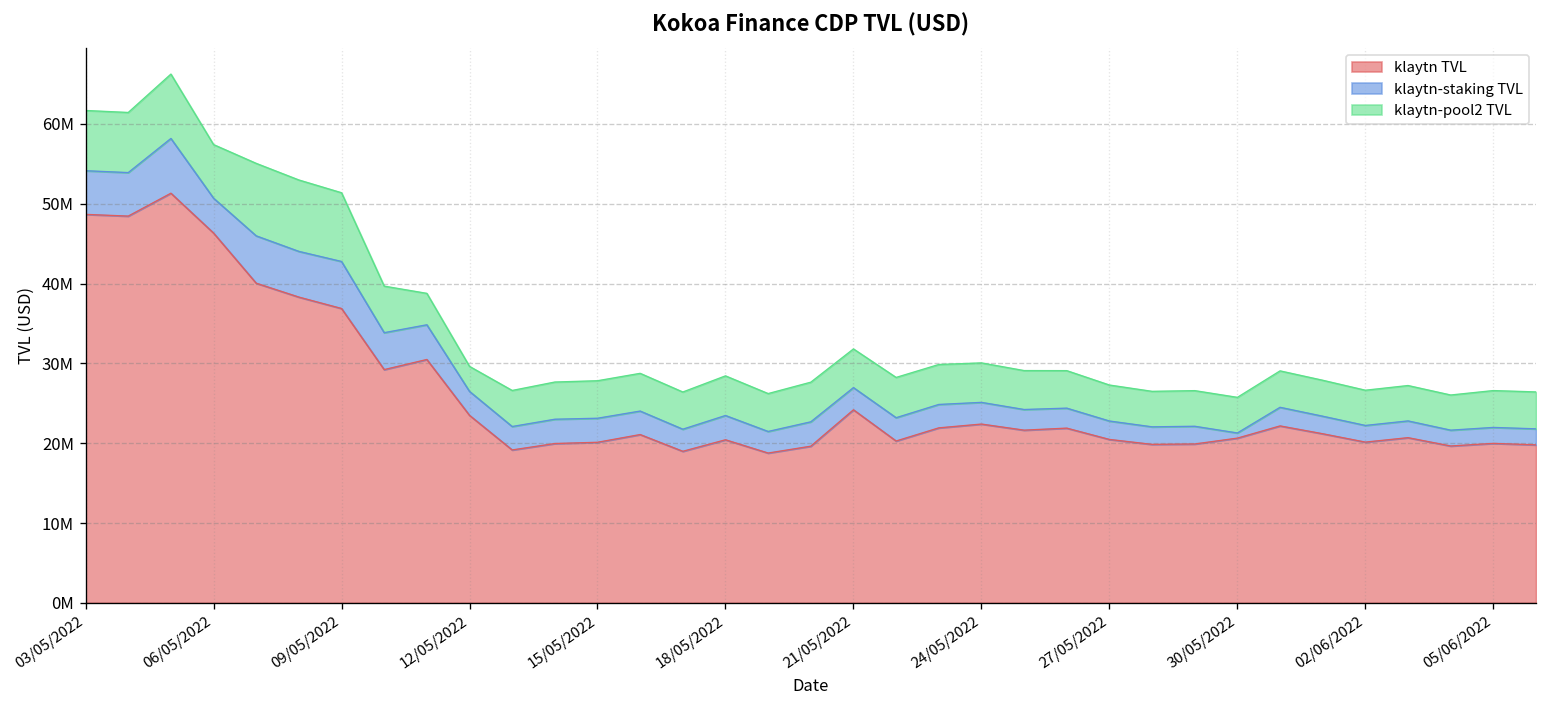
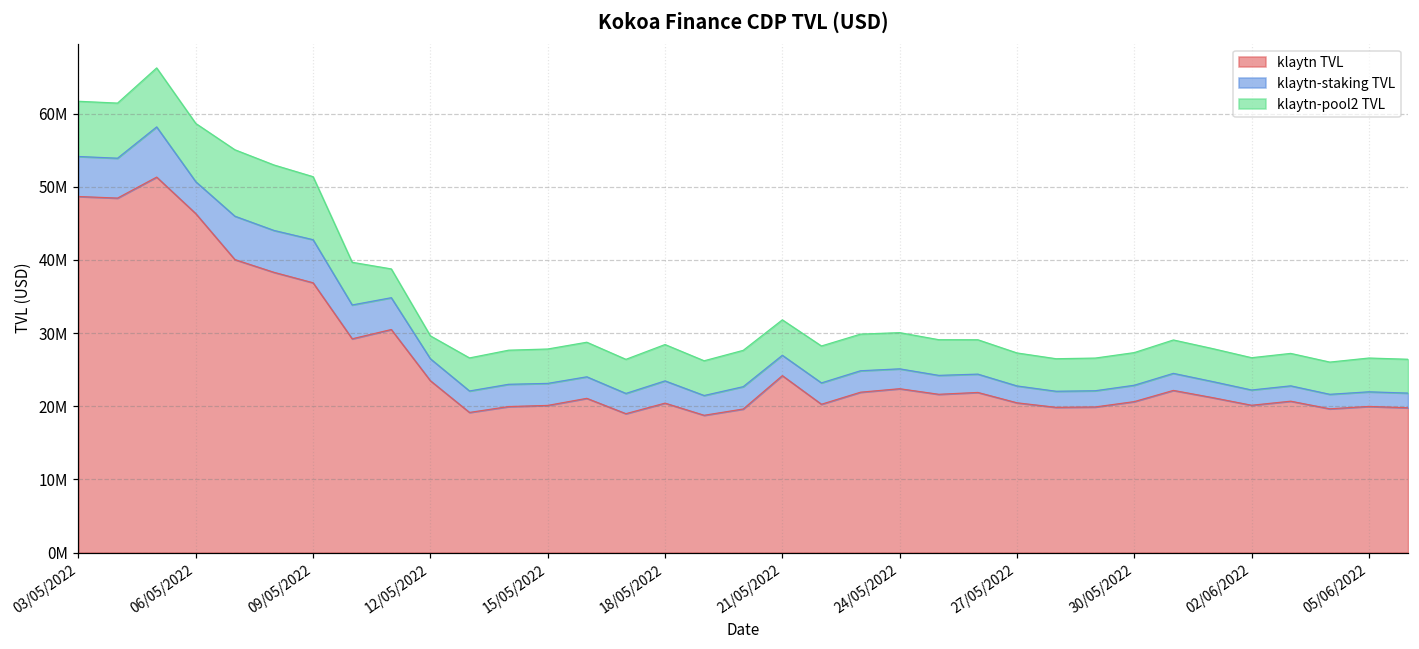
  {
    "klaytn TVL": {
      "03/05/2022": 49000000,
      "06/05/2022": 46000000,
      "09/05/2022": 37000000,
      "12/05/2022": 23000000,
      "15/05/2022": 20000000,
      "18/05/2022": 20000000,
      "21/05/2022": 24000000,
      "24/05/2022": 22000000,
      "27/05/2022": 20000000,
      "30/05/2022": 21000000,
      "02/06/2022": 20000000,
      "05/06/2022": 20000000
    },
    "klaytn-staking TVL": {
      "03/05/2022": 5000000,
      "06/05/2022": 4000000,
      "09/05/2022": 6000000,
      "12/05/2022": 3000000,
      "15/05/2022": 3000000,
      "18/05/2022": 3000000,
      "21/05/2022": 3000000,
      "24/05/2022": 3000000,
      "27/05/2022": 2000000,
-     "30/05/2022": 1000000,
+     "30/05/2022": 2000000,
      "02/06/2022": 2000000,
      "05/06/2022": 2000000
    },
    "klaytn-pool2 TVL": {
      "03/05/2022": 8000000,
-     "06/05/2022": 7000000,
+     "06/05/2022": 8000000,
      "09/05/2022": 9000000,
      "12/05/2022": 3000000,
      "15/05/2022": 5000000,
      "18/05/2022": 5000000,
      "21/05/2022": 5000000,
      "24/05/2022": 5000000,
      "27/05/2022": 5000000,
      "30/05/2022": 4000000,
      "02/06/2022": 4000000,
      "05/06/2022": 5000000
    }
  }
